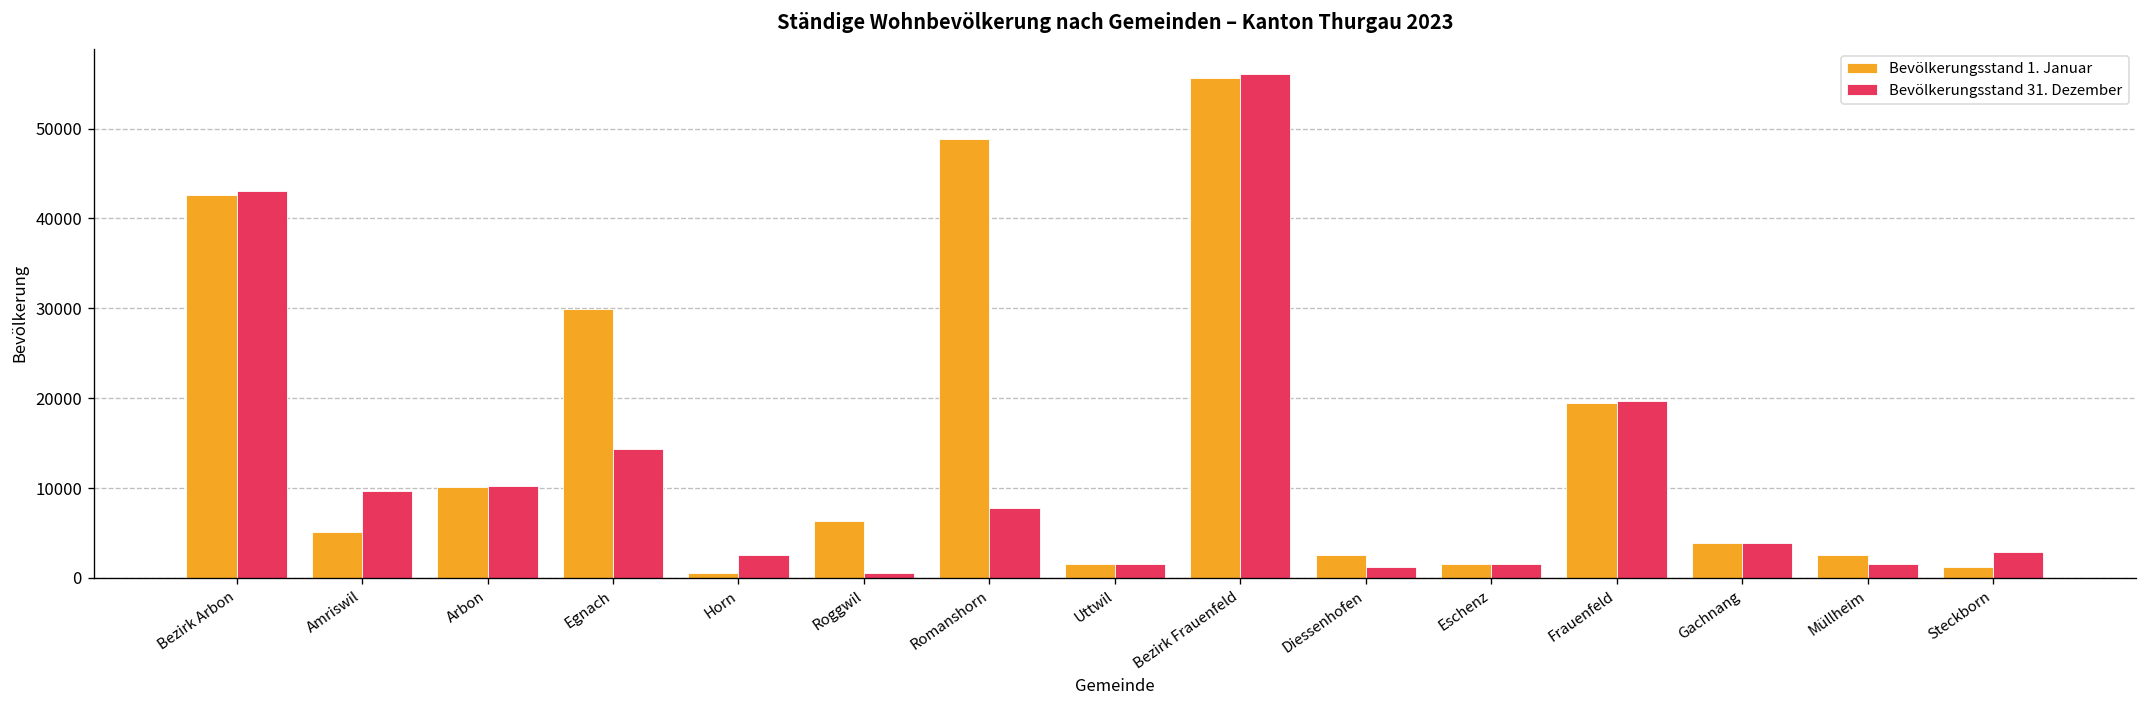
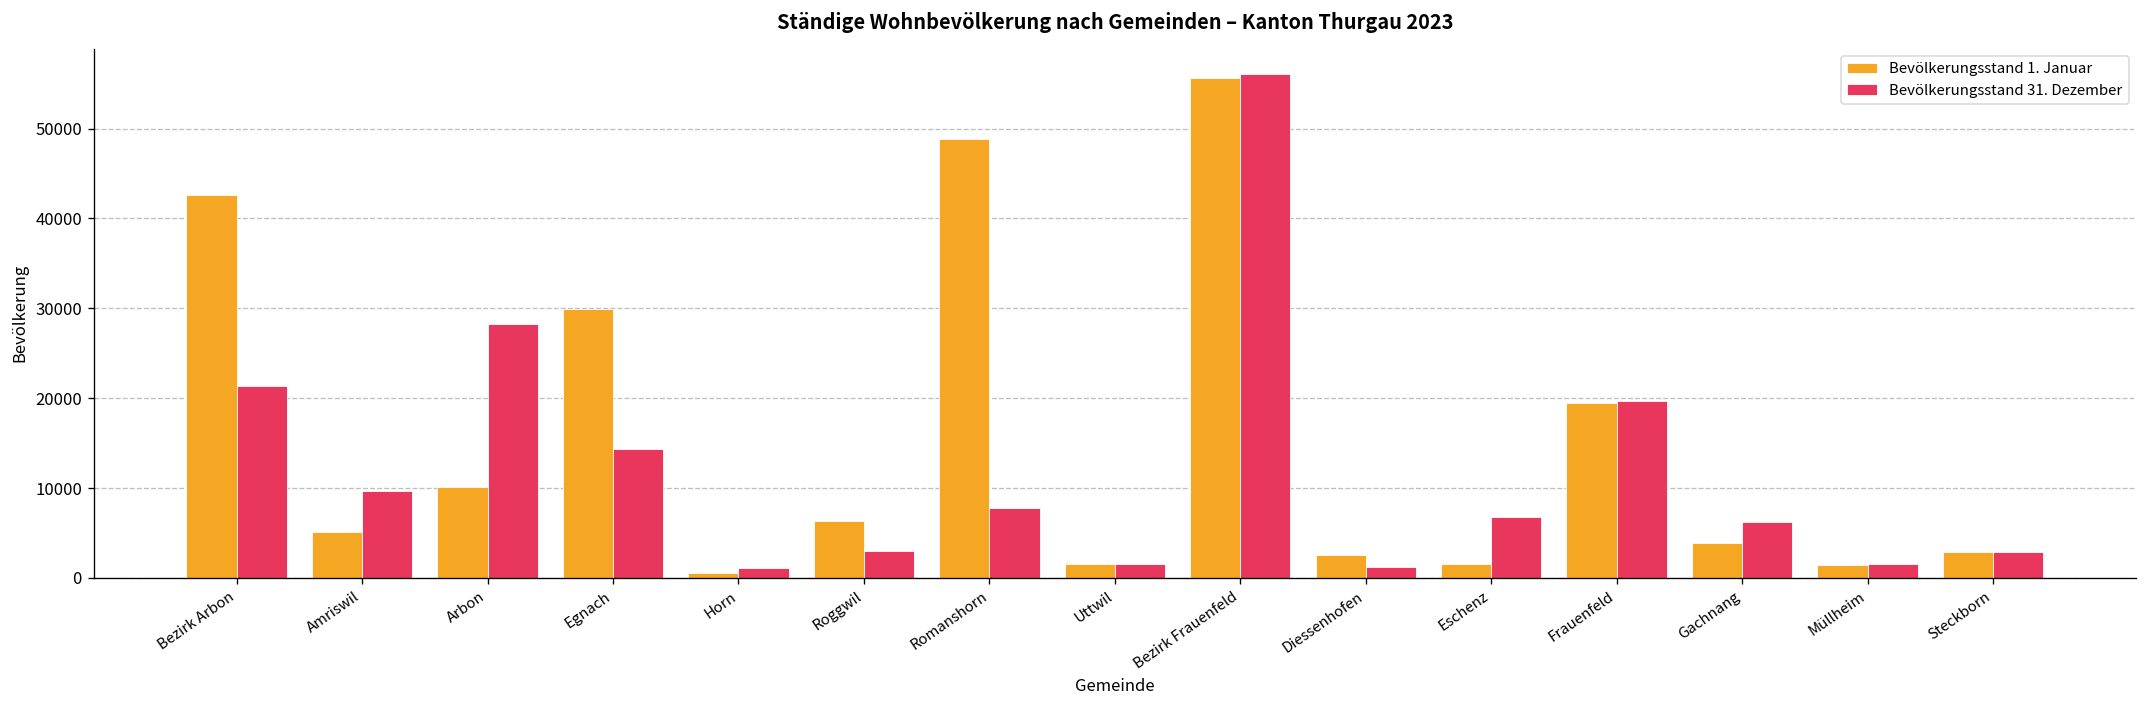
  {
    "Bevölkerungsstand 1. Januar": {
      "Bezirk Arbon": 43000,
      "Amriswil": 5000,
      "Arbon": 10000,
      "Egnach": 30000,
      "Horn": 1000,
      "Roggwil": 6000,
      "Romanshorn": 49000,
      "Uttwil": 2000,
      "Bezirk Frauenfeld": 56000,
      "Diessenhofen": 3000,
      "Eschenz": 2000,
      "Frauenfeld": 19000,
      "Gachnang": 4000,
-     "Müllheim": 3000,
-     "Steckborn": 1000
+     "Müllheim": 1000,
+     "Steckborn": 3000
    },
    "Bevölkerungsstand 31. Dezember": {
-     "Bezirk Arbon": 43000,
+     "Bezirk Arbon": 21000,
      "Amriswil": 10000,
-     "Arbon": 10000,
+     "Arbon": 28000,
      "Egnach": 14000,
-     "Horn": 3000,
-     "Roggwil": 1000,
+     "Horn": 1000,
+     "Roggwil": 3000,
      "Romanshorn": 8000,
      "Uttwil": 2000,
      "Bezirk Frauenfeld": 56000,
      "Diessenhofen": 1000,
-     "Eschenz": 2000,
+     "Eschenz": 7000,
      "Frauenfeld": 20000,
-     "Gachnang": 4000,
+     "Gachnang": 6000,
      "Müllheim": 2000,
      "Steckborn": 3000
    }
  }
